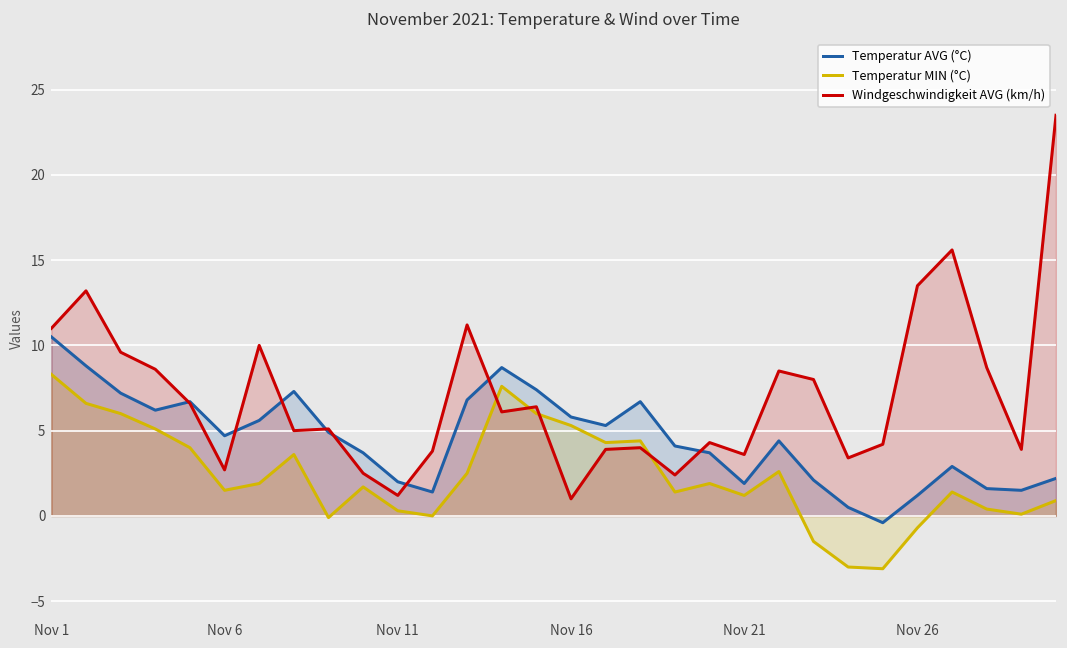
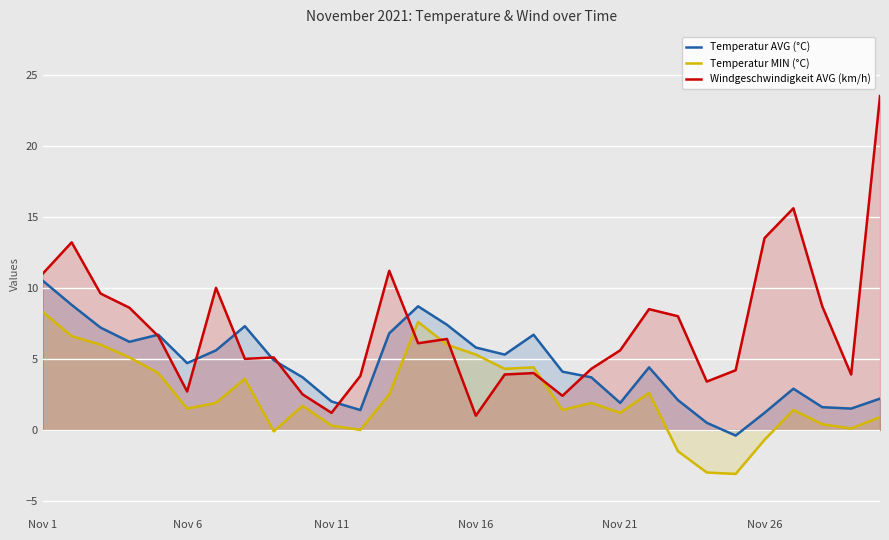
  {
    "Windgeschwindigkeit AVG (km/h)": {
      "Nov 1": 11.0,
      "Nov 6": 2.7,
      "Nov 11": 1.2,
      "Nov 16": 1.0,
-     "Nov 21": 3.6,
+     "Nov 21": 5.6,
      "Nov 26": 13.5
    }
  }
